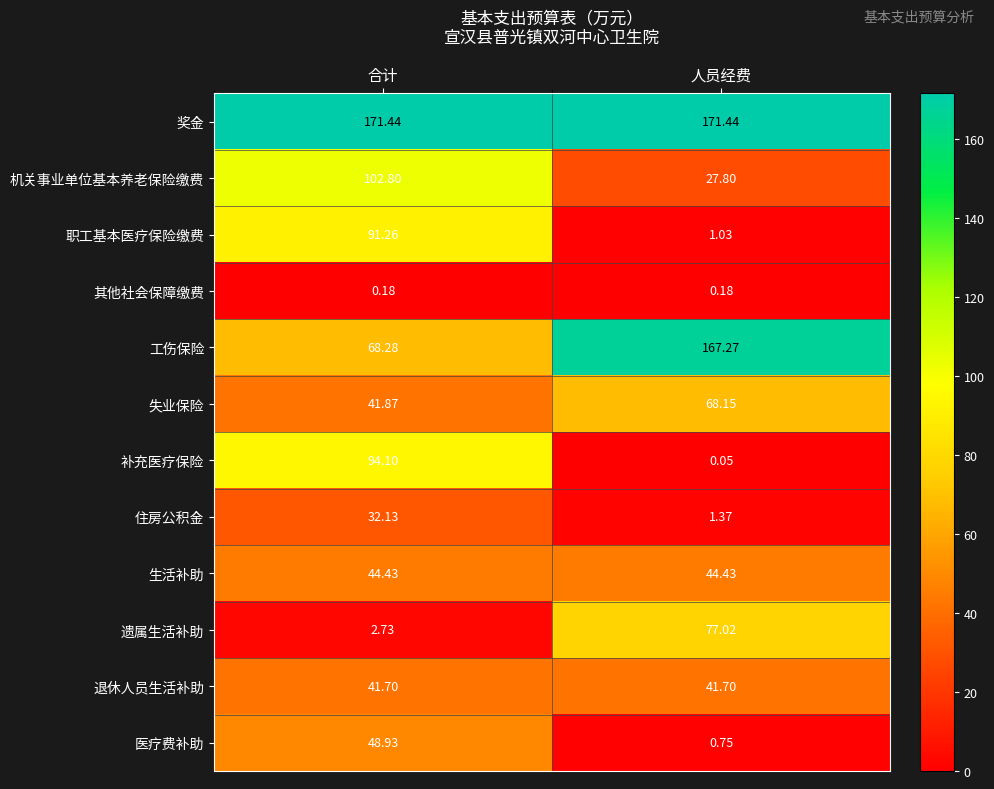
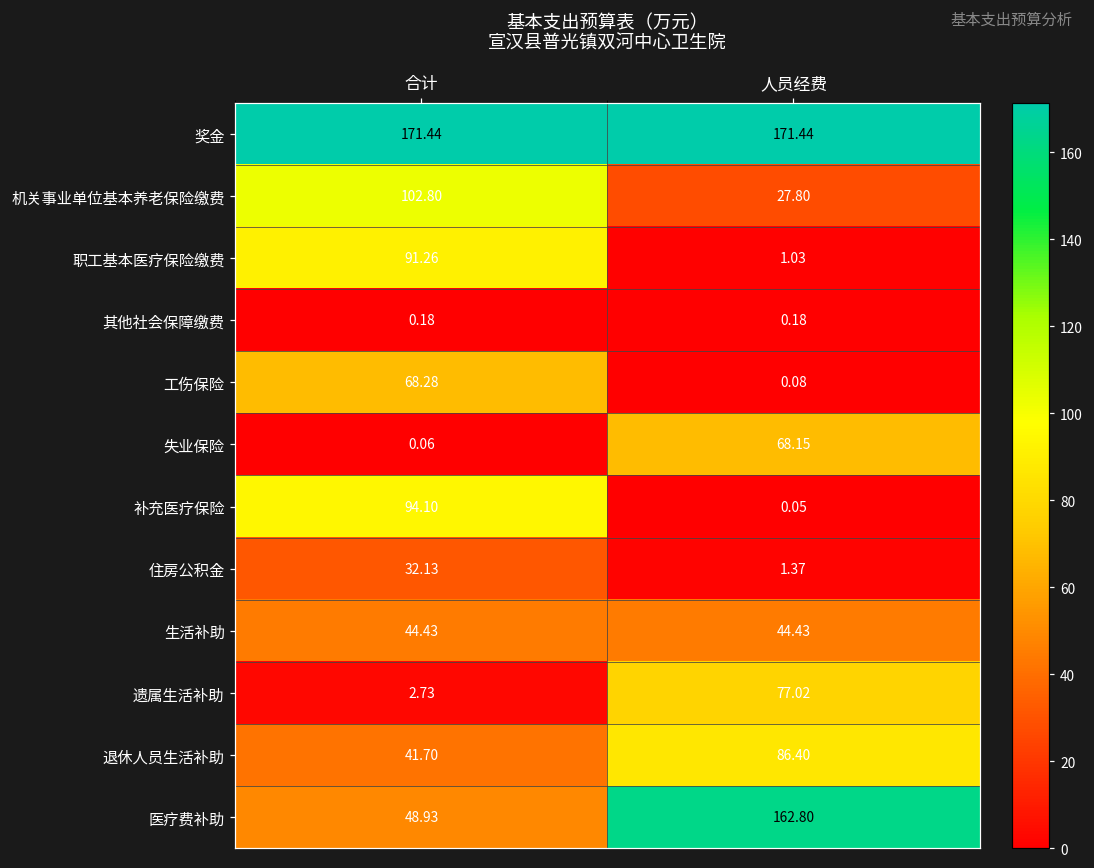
  {
    "奖金": {
      "合计": 171.44,
      "人员经费": 171.44
    },
    "机关事业单位基本养老保险缴费": {
      "合计": 102.80,
      "人员经费": 27.80
    },
    "职工基本医疗保险缴费": {
      "合计": 91.26,
      "人员经费": 1.03
    },
    "其他社会保障缴费": {
      "合计": 0.18,
      "人员经费": 0.18
    },
    "工伤保险": {
      "合计": 68.28,
-     "人员经费": 167.27
+     "人员经费": 0.08
    },
    "失业保险": {
-     "合计": 41.87,
+     "合计": 0.06,
      "人员经费": 68.15
    },
    "补充医疗保险": {
      "合计": 94.10,
      "人员经费": 0.05
    },
    "住房公积金": {
      "合计": 32.13,
      "人员经费": 1.37
    },
    "生活补助": {
      "合计": 44.43,
      "人员经费": 44.43
    },
    "遗属生活补助": {
      "合计": 2.73,
      "人员经费": 77.02
    },
    "退休人员生活补助": {
      "合计": 41.70,
-     "人员经费": 41.70
+     "人员经费": 86.40
    },
    "医疗费补助": {
      "合计": 48.93,
-     "人员经费": 0.75
+     "人员经费": 162.80
    }
  }
